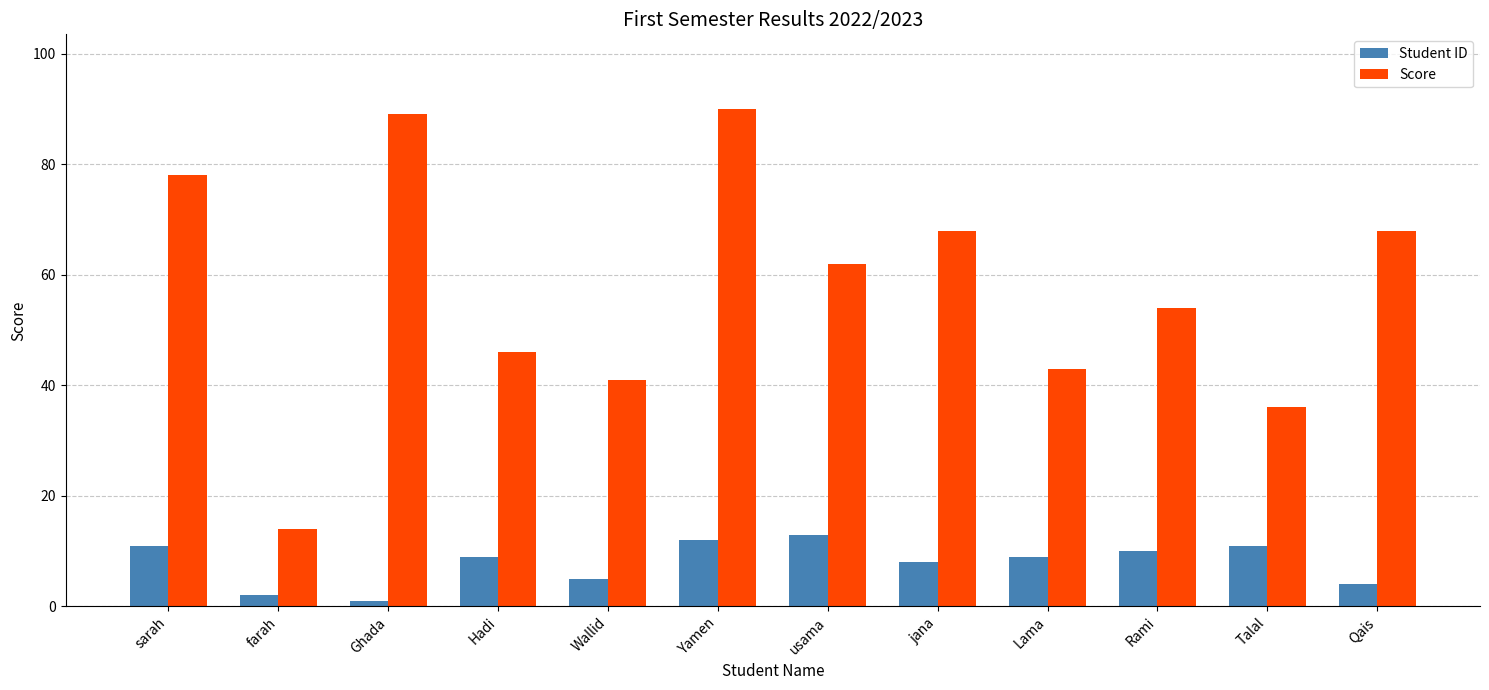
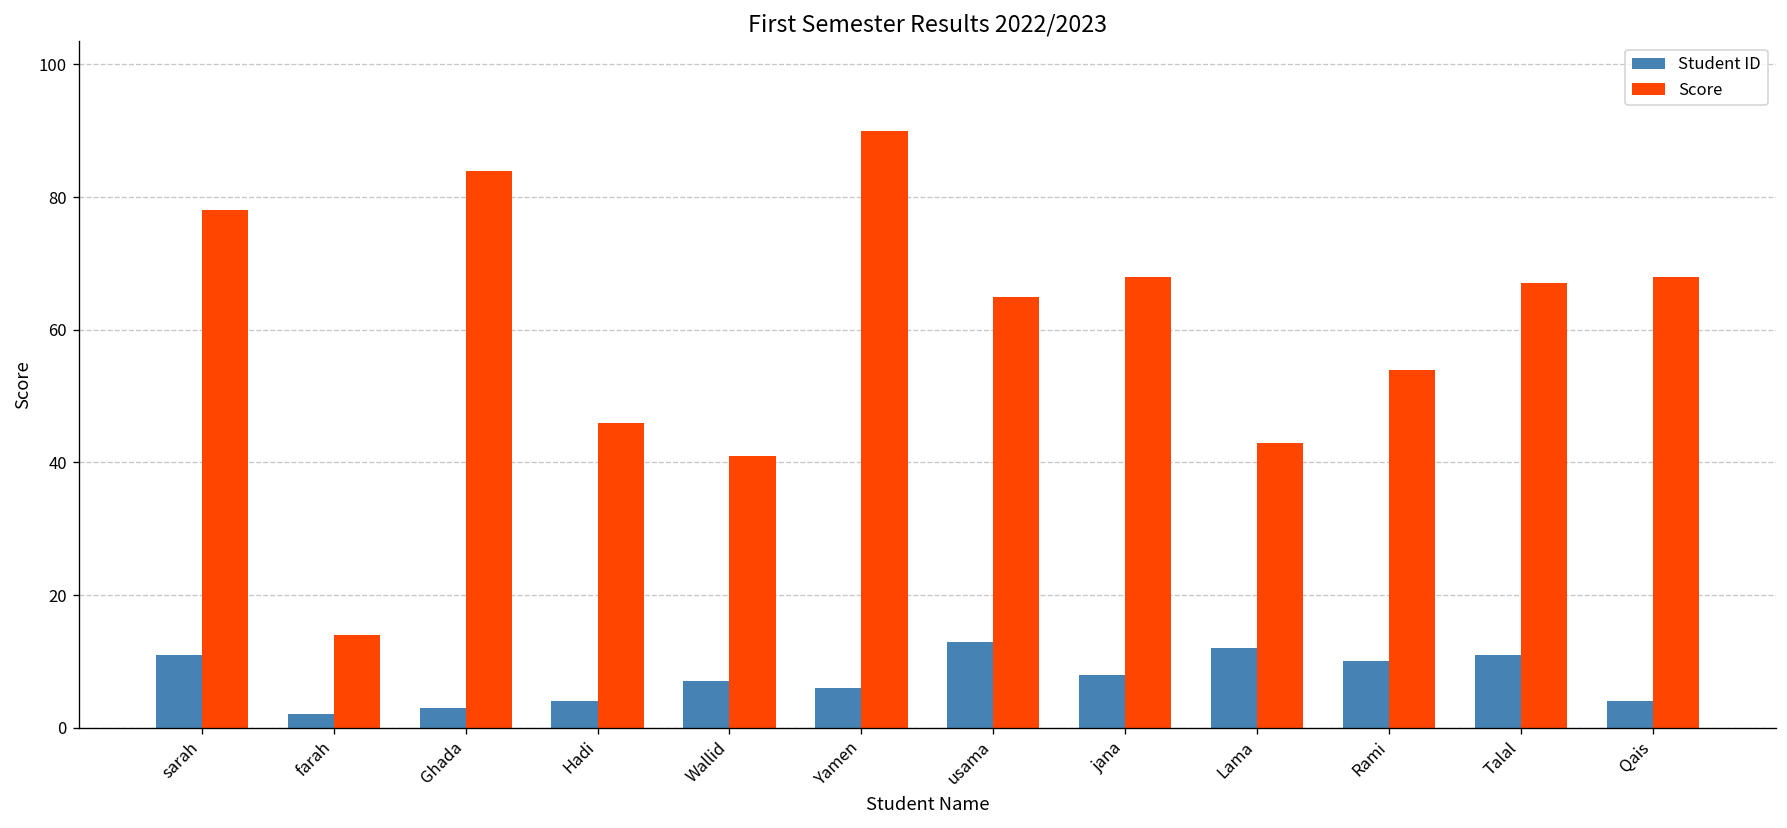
  {
    "Student ID": {
      "sarah": 11,
      "farah": 2,
-     "Ghada": 1,
-     "Hadi": 9,
-     "Wallid": 5,
-     "Yamen": 12,
+     "Ghada": 3,
+     "Hadi": 4,
+     "Wallid": 7,
+     "Yamen": 6,
      "usama": 13,
      "jana": 8,
-     "Lama": 9,
+     "Lama": 12,
      "Rami": 10,
      "Talal": 11,
      "Qais": 4
    },
    "Score": {
      "sarah": 78,
      "farah": 14,
-     "Ghada": 89,
+     "Ghada": 84,
      "Hadi": 46,
      "Wallid": 41,
      "Yamen": 90,
-     "usama": 62,
+     "usama": 65,
      "jana": 68,
      "Lama": 43,
      "Rami": 54,
-     "Talal": 36,
+     "Talal": 67,
      "Qais": 68
    }
  }
